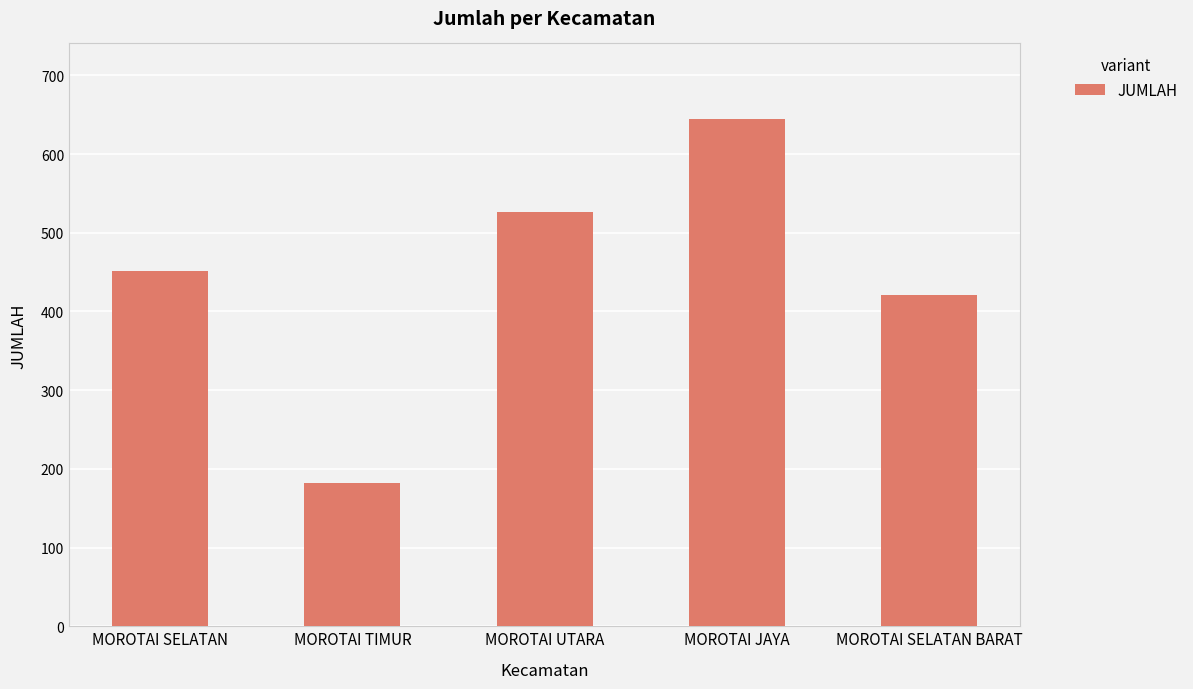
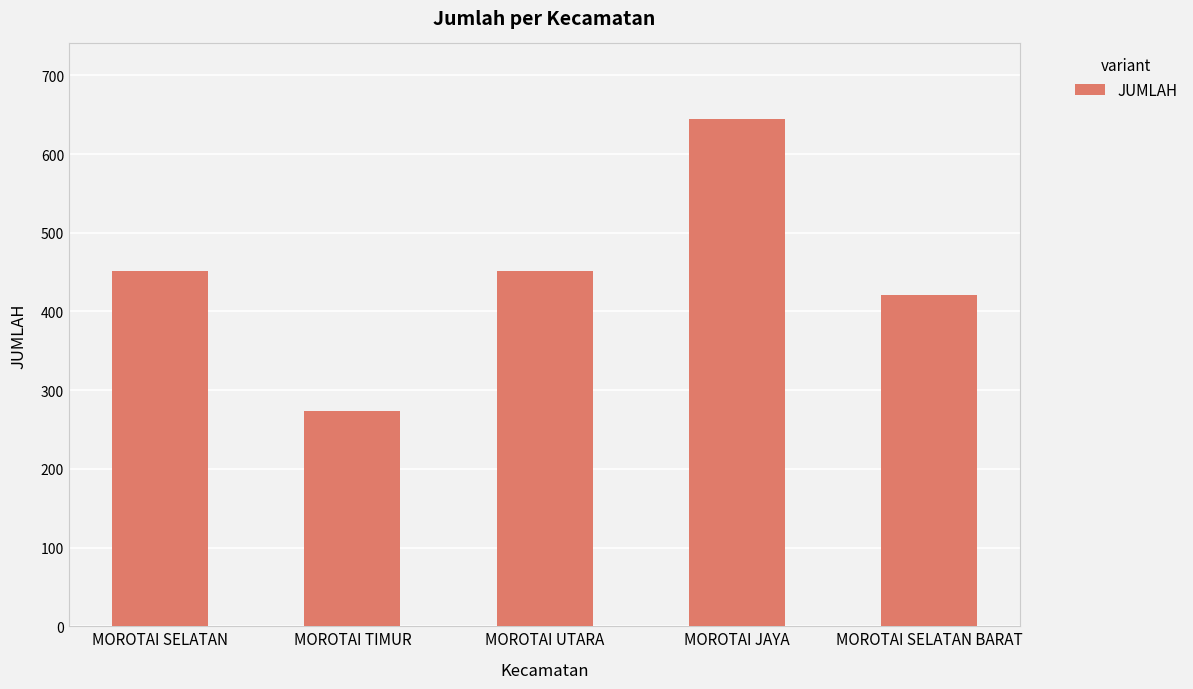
  {
    "MOROTAI SELATAN": 450,
-   "MOROTAI TIMUR": 180,
-   "MOROTAI UTARA": 530,
+   "MOROTAI TIMUR": 270,
+   "MOROTAI UTARA": 450,
    "MOROTAI JAYA": 640,
    "MOROTAI SELATAN BARAT": 420
  }
